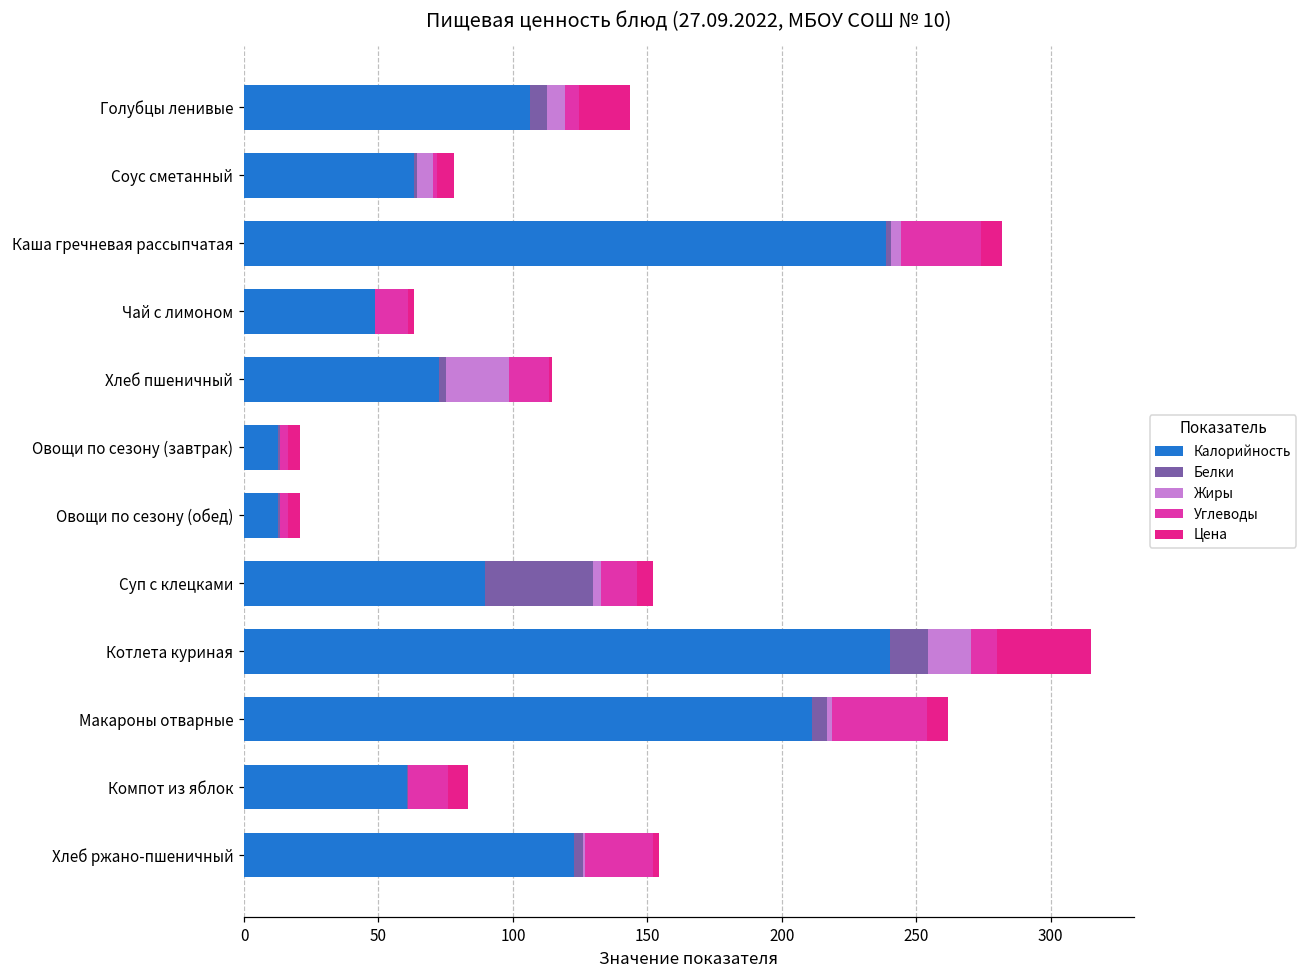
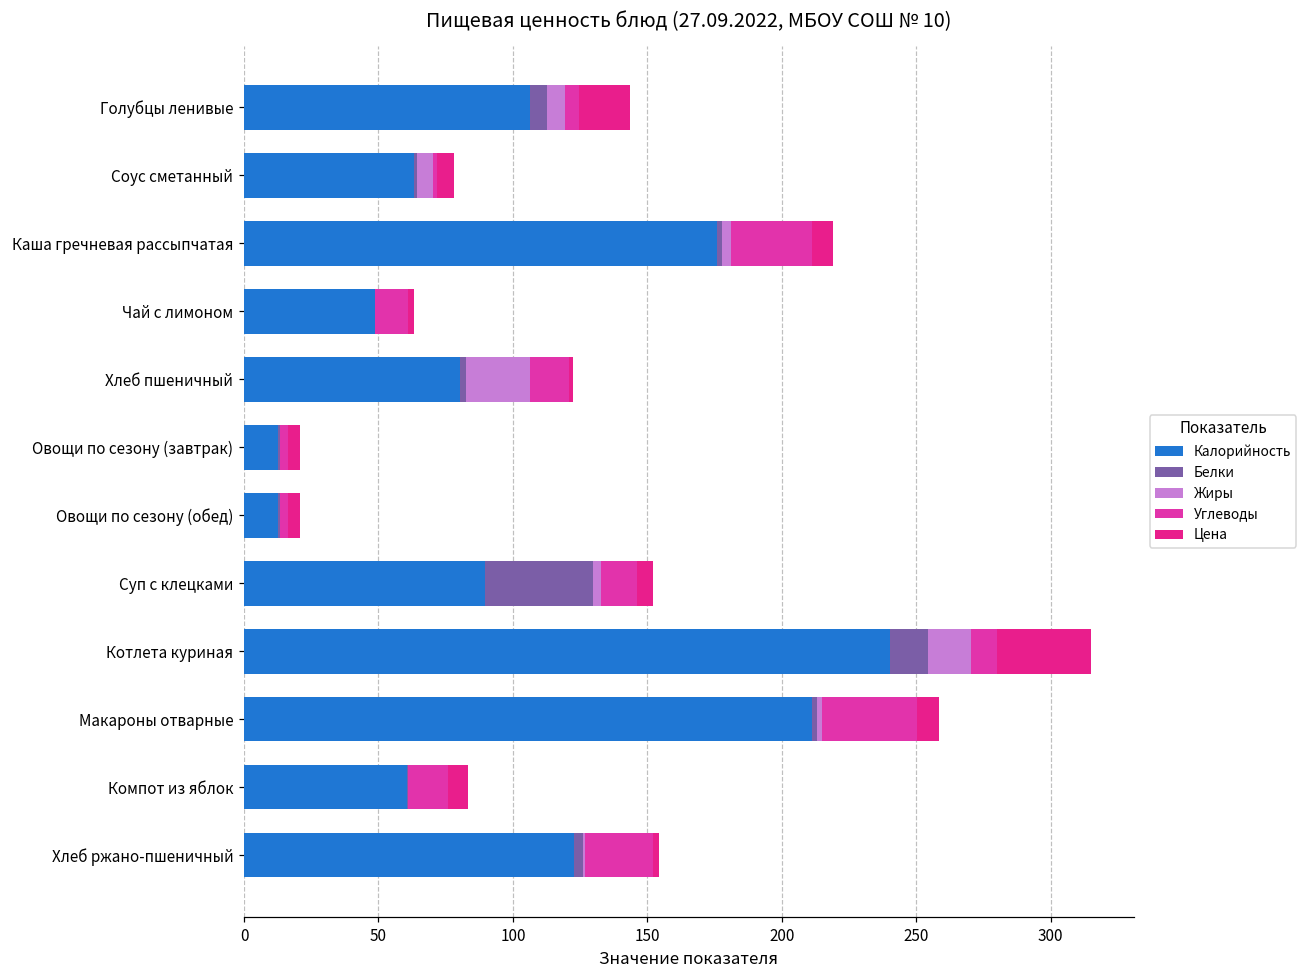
  {
    "Калорийность": {
      "Голубцы ленивые": 106,
      "Соус сметанный": 63,
-     "Каша гречневая рассыпчатая": 239,
+     "Каша гречневая рассыпчатая": 176,
      "Чай с лимоном": 49,
-     "Хлеб пшеничный": 73,
+     "Хлеб пшеничный": 80,
      "Овощи по сезону (завтрак)": 13,
      "Овощи по сезону (обед)": 13,
      "Суп с клецками": 90,
      "Котлета куриная": 240,
      "Макароны отварные": 211,
      "Компот из яблок": 61,
      "Хлеб ржано-пшеничный": 123
    },
    "Белки": {
      "Голубцы ленивые": 7,
      "Каша гречневая рассыпчатая": 2,
      "Чай с лимоном": 0,
      "Хлеб пшеничный": 2,
      "Суп с клецками": 40,
      "Котлета куриная": 14,
-     "Макароны отварные": 6,
+     "Макароны отварные": 2,
      "Хлеб ржано-пшеничный": 3
    },
    "Жиры": {
      "Голубцы ленивые": 7,
      "Соус сметанный": 6,
      "Каша гречневая рассыпчатая": 4,
      "Хлеб пшеничный": 24,
      "Суп с клецками": 3,
      "Котлета куриная": 16,
      "Макароны отварные": 2
    }
  }
